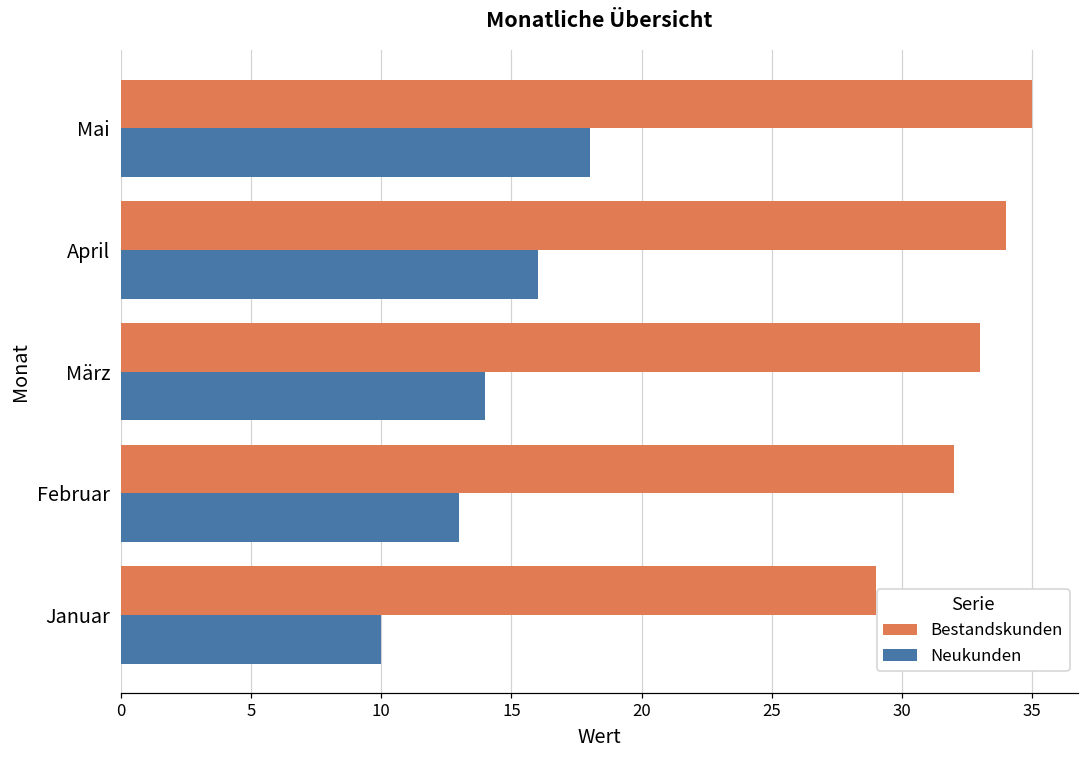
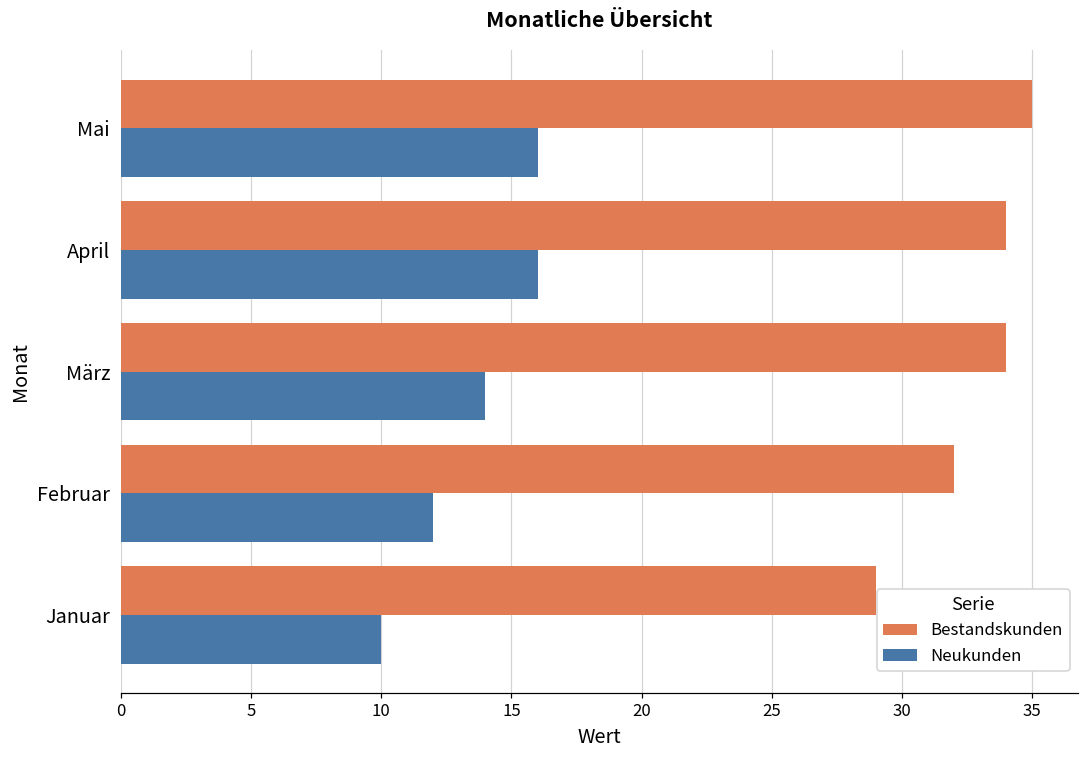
  {
    "Bestandskunden": {
      "Mai": 35,
      "April": 34,
-     "März": 33,
+     "März": 34,
      "Februar": 32,
      "Januar": 29
    },
    "Neukunden": {
-     "Mai": 18,
+     "Mai": 16,
      "April": 16,
      "März": 14,
-     "Februar": 13,
+     "Februar": 12,
      "Januar": 10
    }
  }
